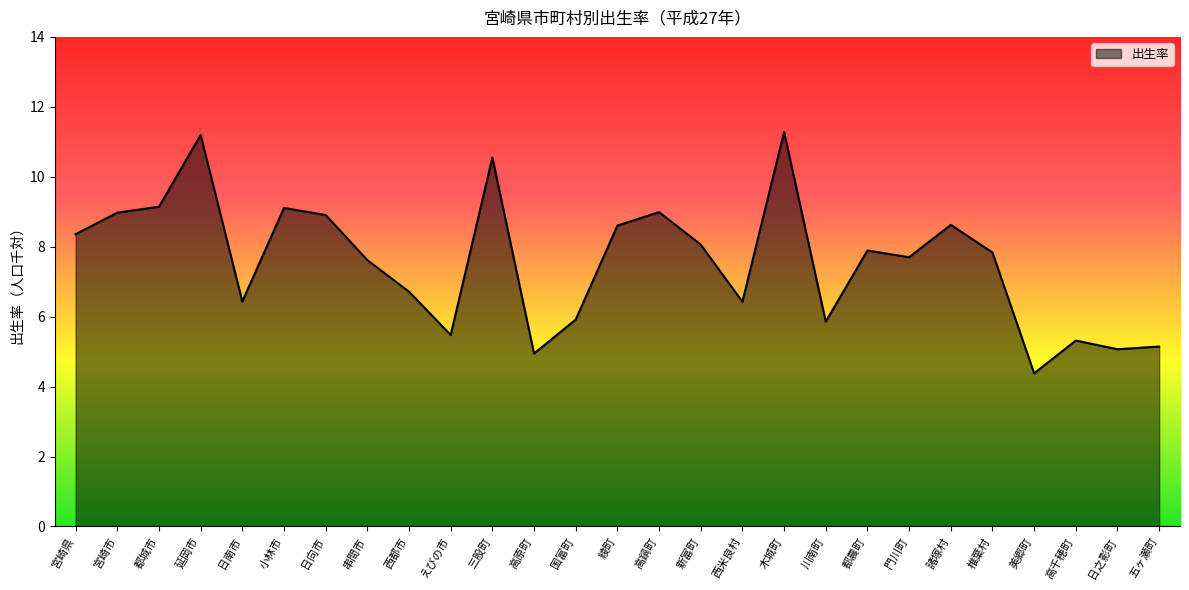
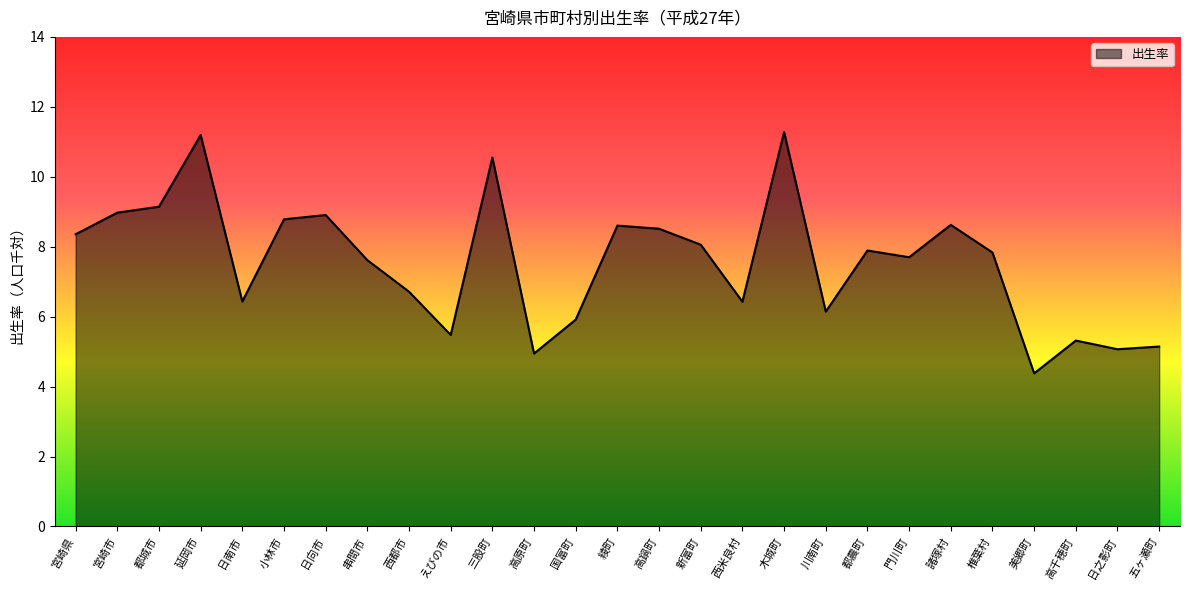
  {
    "宮崎県": 8.4,
    "宮崎市": 9.0,
    "都城市": 9.1,
    "延岡市": 11.2,
    "日南市": 6.4,
-   "小林市": 9.1,
+   "小林市": 8.8,
    "日向市": 8.9,
    "串間市": 7.6,
    "西都市": 6.7,
    "えびの市": 5.5,
    "三股町": 10.5,
    "高原町": 4.9,
    "国富町": 5.9,
    "綾町": 8.6,
-   "高鍋町": 9.0,
+   "高鍋町": 8.5,
    "新富町": 8.1,
    "西米良村": 6.4,
    "木城町": 11.3,
-   "川南町": 5.9,
+   "川南町": 6.1,
    "都農町": 7.9,
    "門川町": 7.7,
    "諸塚村": 8.6,
    "椎葉村": 7.8,
    "美郷町": 4.4,
    "高千穂町": 5.3,
    "日之影町": 5.1,
    "五ヶ瀬町": 5.1
  }
